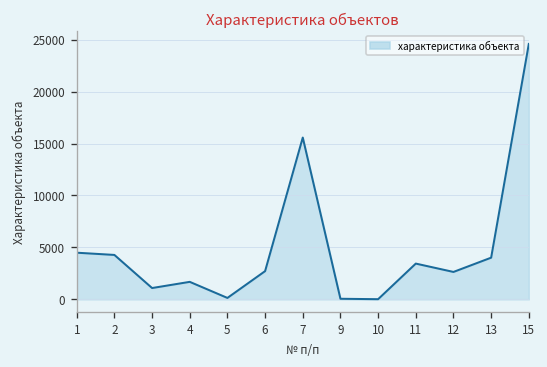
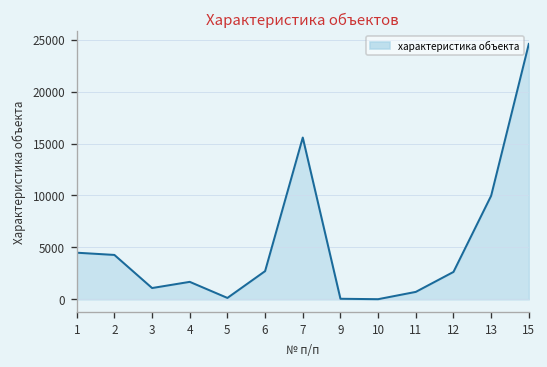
  {
    "1": 4000,
    "2": 4000,
    "3": 1000,
    "4": 2000,
    "5": 0,
    "6": 3000,
    "7": 16000,
    "9": 0,
    "10": 0,
-   "11": 3000,
+   "11": 1000,
    "12": 3000,
-   "13": 4000,
+   "13": 10000,
    "15": 25000
  }
